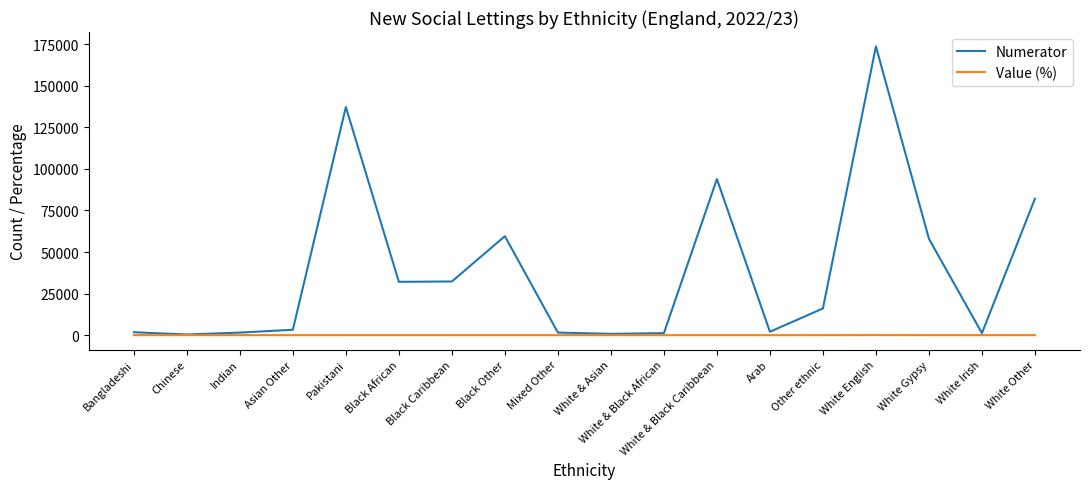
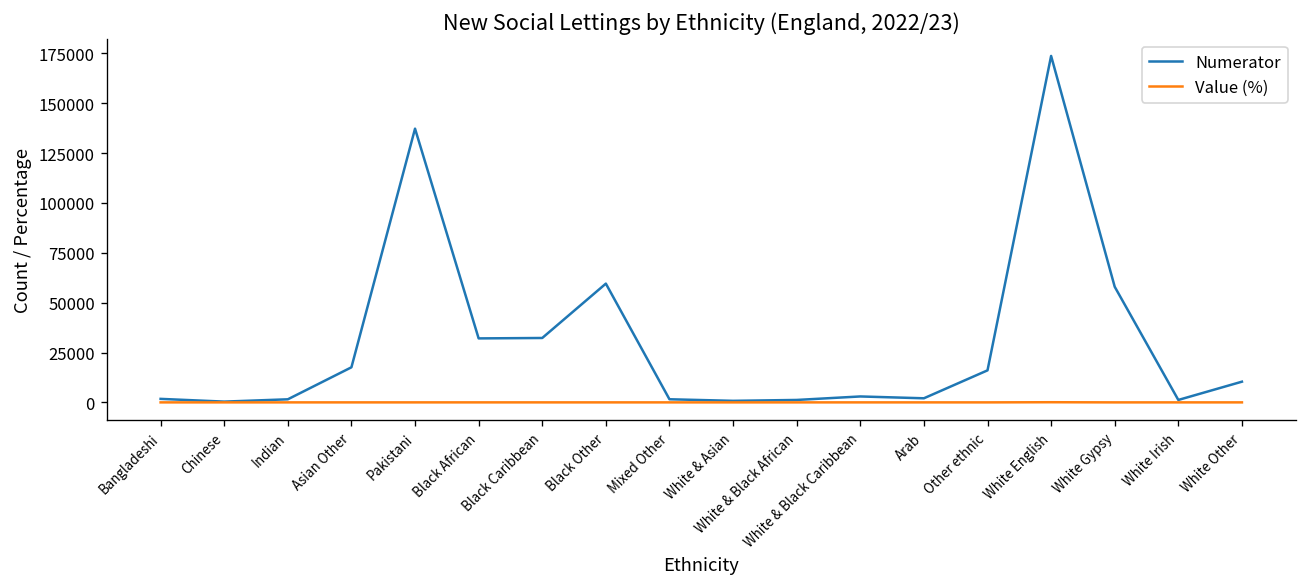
  {
    "Numerator": {
      "Bangladeshi": 2000,
-     "Asian Other": 3000,
+     "Asian Other": 18000,
      "Pakistani": 137000,
      "Black African": 32000,
      "Black Caribbean": 32000,
      "Black Other": 60000,
-     "White & Black Caribbean": 94000,
+     "White & Black Caribbean": 3000,
      "Arab": 2000,
      "Other ethnic": 16000,
      "White English": 174000,
      "White Gypsy": 58000,
-     "White Other": 82000
+     "White Other": 10000
    },
    "Value (%)": {
      "Bangladeshi": 0,
      "Asian Other": 0,
      "Pakistani": 0,
      "Black African": 0,
      "Black Caribbean": 0,
      "Black Other": 0,
      "White & Black Caribbean": 0,
      "Arab": 0,
      "Other ethnic": 0,
      "White English": 0,
      "White Gypsy": 0,
      "White Other": 0
    }
  }
